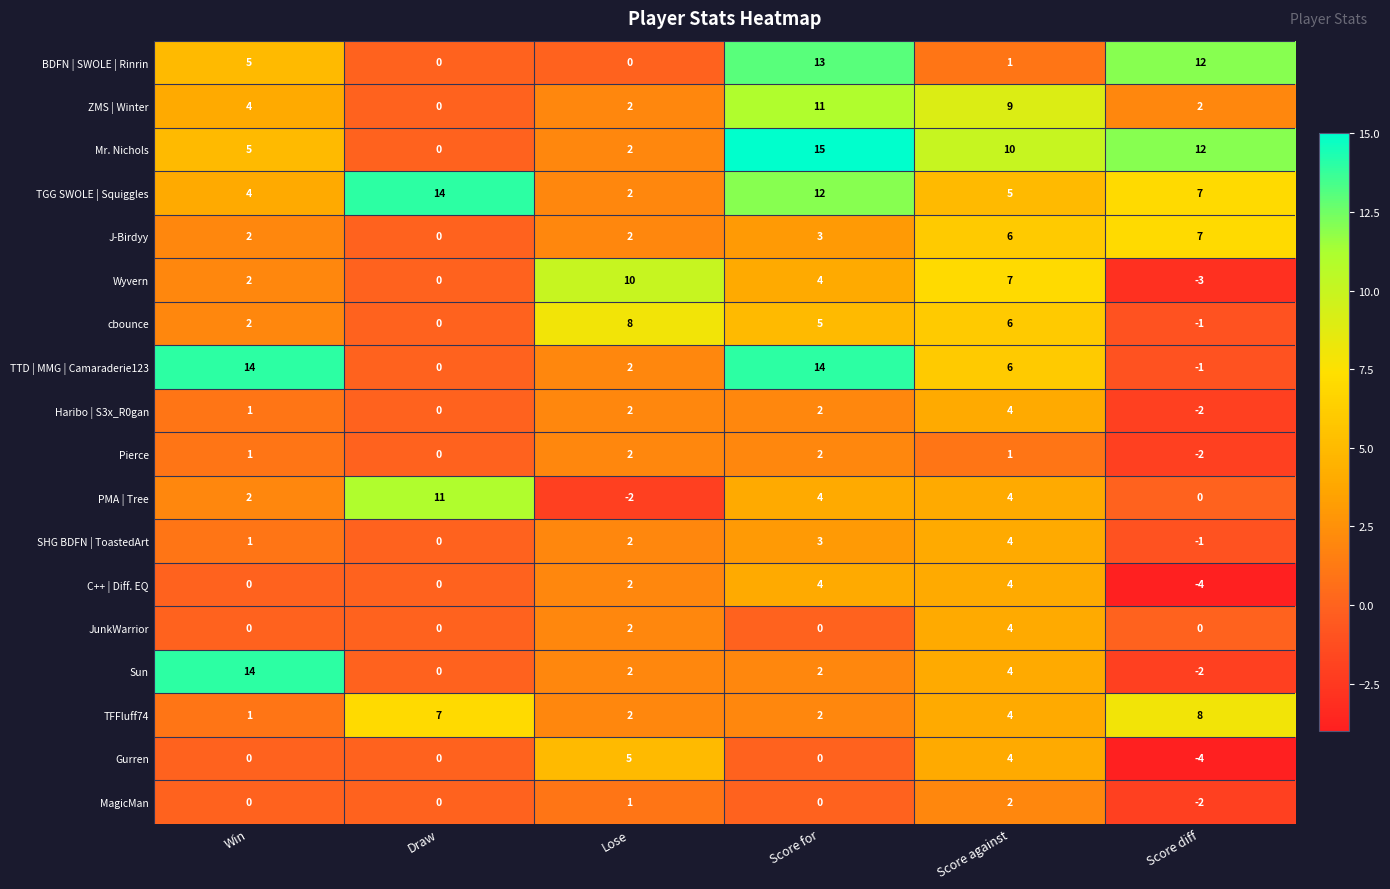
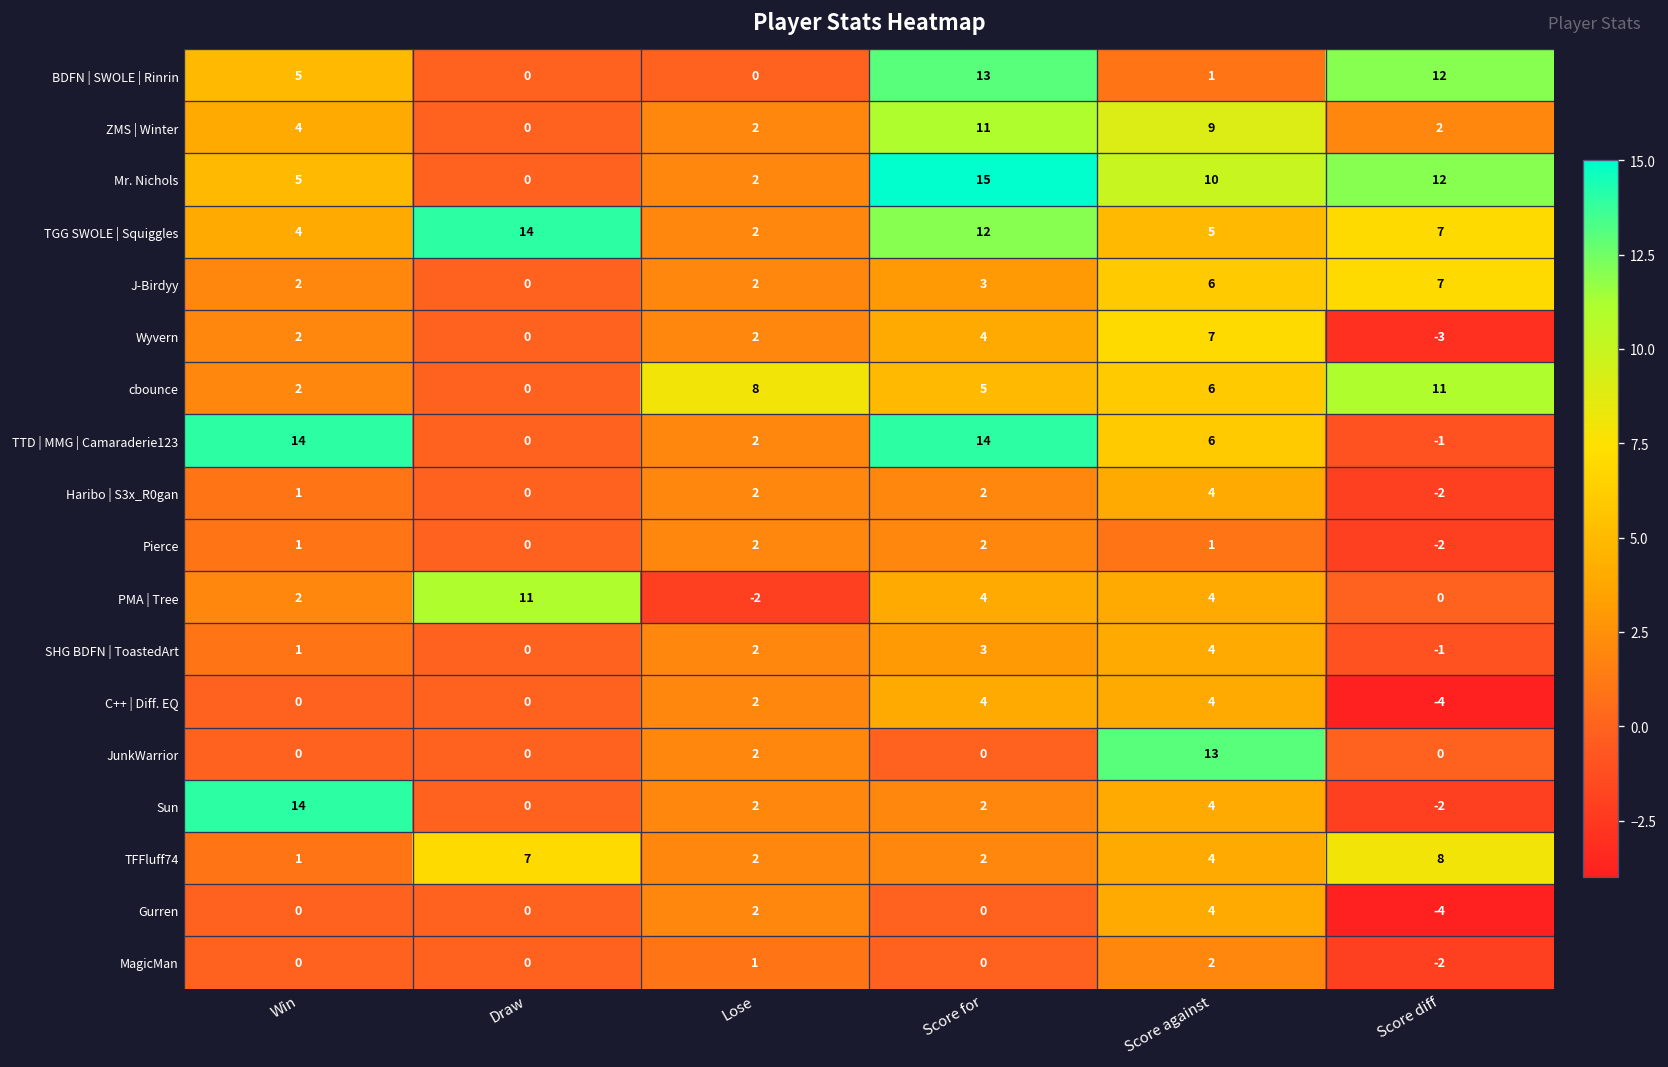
  {
    "BDFN | SWOLE | Rinrin": {
      "Win": 5,
      "Draw": 0,
      "Lose": 0,
      "Score for": 13,
      "Score against": 1,
      "Score diff": 12
    },
    "ZMS | Winter": {
      "Win": 4,
      "Draw": 0,
      "Lose": 2,
      "Score for": 11,
      "Score against": 9,
      "Score diff": 2
    },
    "Mr. Nichols": {
      "Win": 5,
      "Draw": 0,
      "Lose": 2,
      "Score for": 15,
      "Score against": 10,
      "Score diff": 12
    },
    "TGG SWOLE | Squiggles": {
      "Win": 4,
      "Draw": 14,
      "Lose": 2,
      "Score for": 12,
      "Score against": 5,
      "Score diff": 7
    },
    "J-Birdyy": {
      "Win": 2,
      "Draw": 0,
      "Lose": 2,
      "Score for": 3,
      "Score against": 6,
      "Score diff": 7
    },
    "Wyvern": {
      "Win": 2,
      "Draw": 0,
-     "Lose": 10,
+     "Lose": 2,
      "Score for": 4,
      "Score against": 7,
      "Score diff": -3
    },
    "cbounce": {
      "Win": 2,
      "Draw": 0,
      "Lose": 8,
      "Score for": 5,
      "Score against": 6,
-     "Score diff": -1
+     "Score diff": 11
    },
    "TTD | MMG | Camaraderie123": {
      "Win": 14,
      "Draw": 0,
      "Lose": 2,
      "Score for": 14,
      "Score against": 6,
      "Score diff": -1
    },
    "Haribo | S3x_R0gan": {
      "Win": 1,
      "Draw": 0,
      "Lose": 2,
      "Score for": 2,
      "Score against": 4,
      "Score diff": -2
    },
    "Pierce": {
      "Win": 1,
      "Draw": 0,
      "Lose": 2,
      "Score for": 2,
      "Score against": 1,
      "Score diff": -2
    },
    "PMA | Tree": {
      "Win": 2,
      "Draw": 11,
      "Lose": -2,
      "Score for": 4,
      "Score against": 4,
      "Score diff": 0
    },
    "SHG BDFN | ToastedArt": {
      "Win": 1,
      "Draw": 0,
      "Lose": 2,
      "Score for": 3,
      "Score against": 4,
      "Score diff": -1
    },
    "C++ | Diff. EQ": {
      "Win": 0,
      "Draw": 0,
      "Lose": 2,
      "Score for": 4,
      "Score against": 4,
      "Score diff": -4
    },
    "JunkWarrior": {
      "Win": 0,
      "Draw": 0,
      "Lose": 2,
      "Score for": 0,
-     "Score against": 4,
+     "Score against": 13,
      "Score diff": 0
    },
    "Sun": {
      "Win": 14,
      "Draw": 0,
      "Lose": 2,
      "Score for": 2,
      "Score against": 4,
      "Score diff": -2
    },
    "TFFluff74": {
      "Win": 1,
      "Draw": 7,
      "Lose": 2,
      "Score for": 2,
      "Score against": 4,
      "Score diff": 8
    },
    "Gurren": {
      "Win": 0,
      "Draw": 0,
-     "Lose": 5,
+     "Lose": 2,
      "Score for": 0,
      "Score against": 4,
      "Score diff": -4
    },
    "MagicMan": {
      "Win": 0,
      "Draw": 0,
      "Lose": 1,
      "Score for": 0,
      "Score against": 2,
      "Score diff": -2
    }
  }
